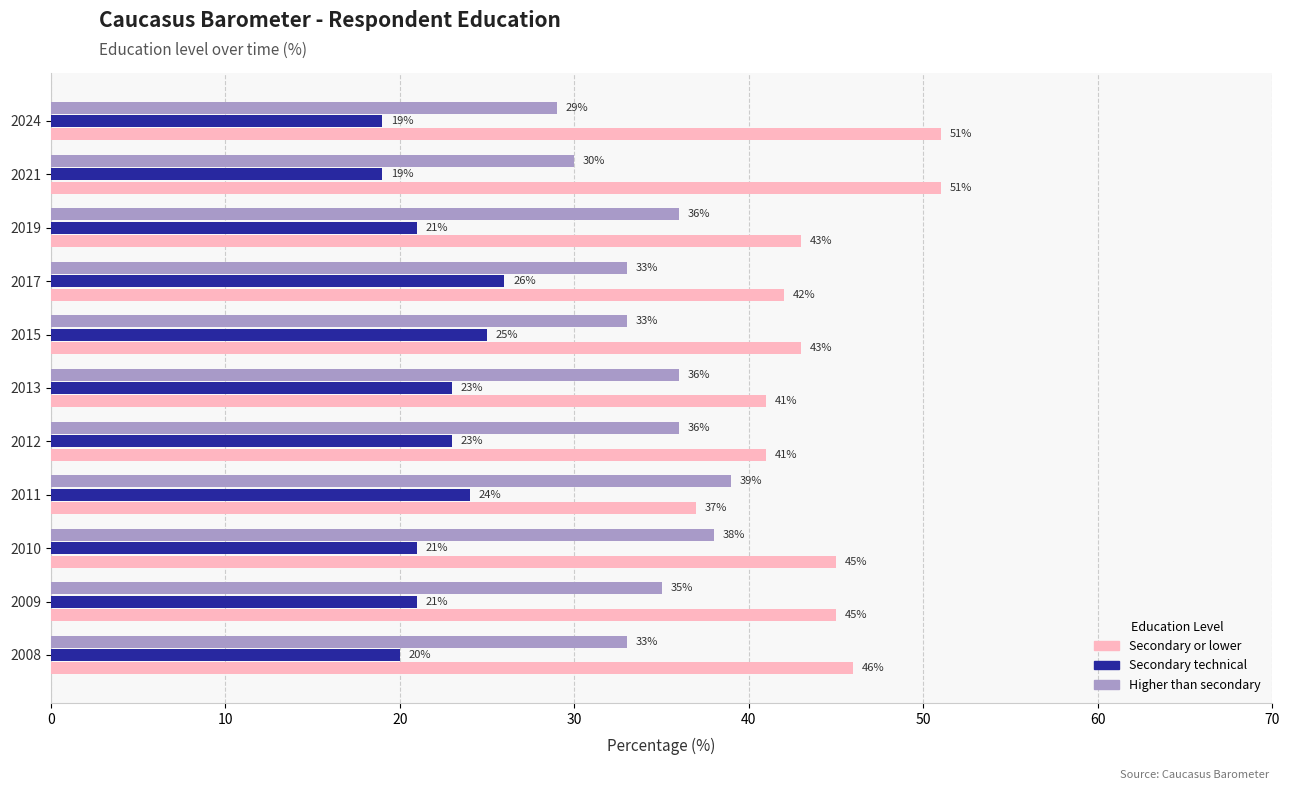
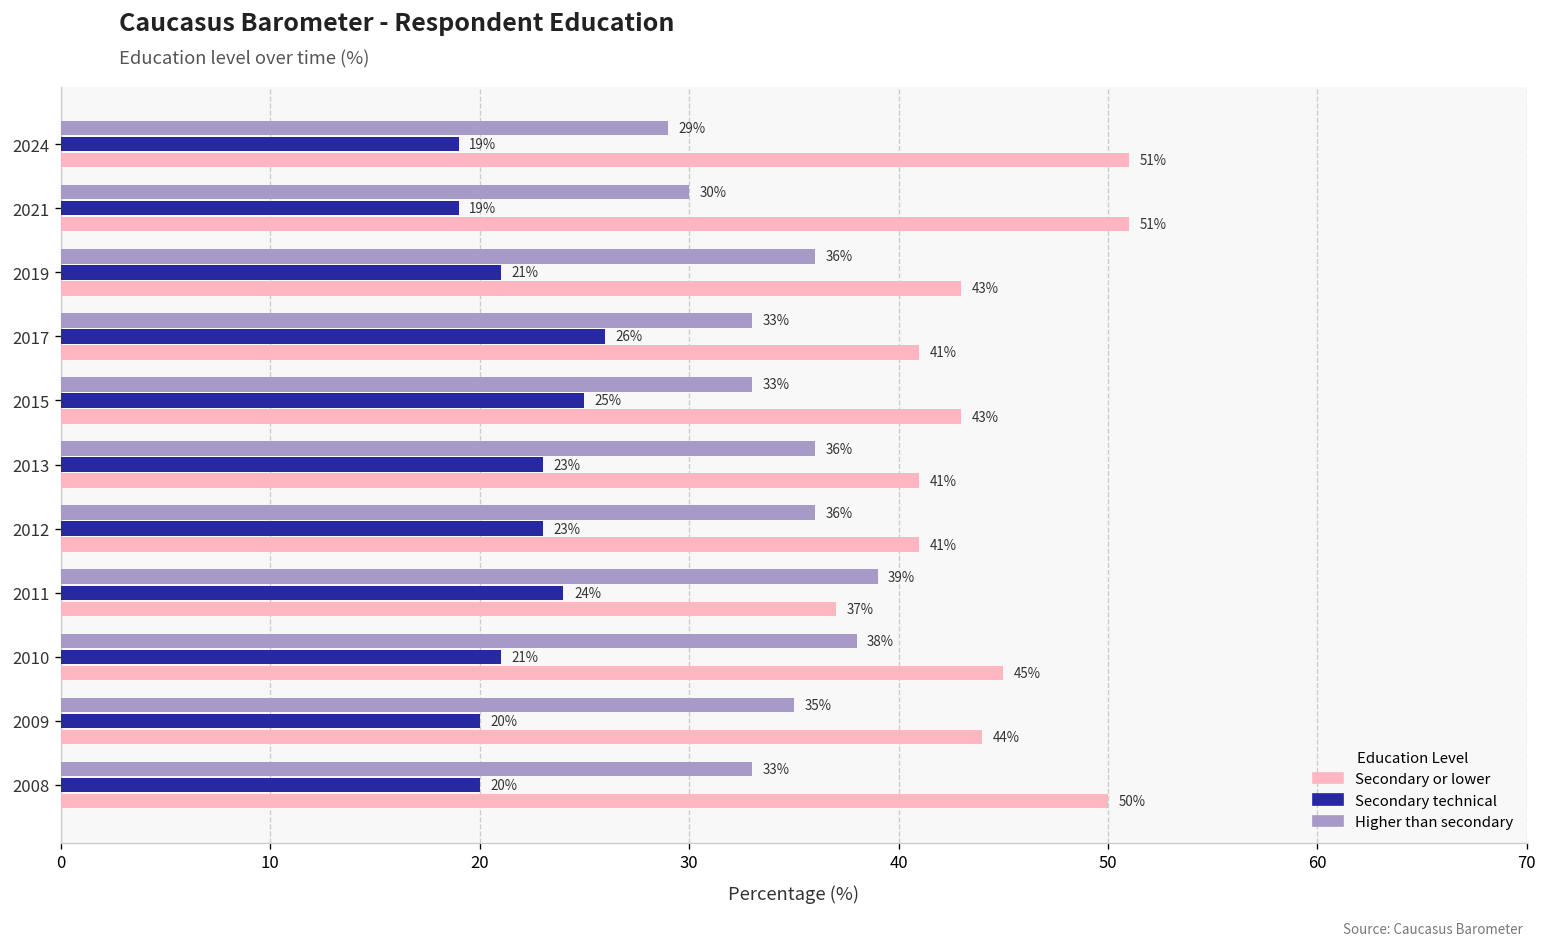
  {
    "Secondary or lower": {
      "2024": "51%",
      "2021": "51%",
      "2019": "43%",
-     "2017": "42%",
+     "2017": "41%",
      "2015": "43%",
      "2013": "41%",
      "2012": "41%",
      "2011": "37%",
      "2010": "45%",
-     "2009": "45%",
-     "2008": "46%"
+     "2009": "44%",
+     "2008": "50%"
    },
    "Secondary technical": {
      "2024": "19%",
      "2021": "19%",
      "2019": "21%",
      "2017": "26%",
      "2015": "25%",
      "2013": "23%",
      "2012": "23%",
      "2011": "24%",
      "2010": "21%",
-     "2009": "21%",
+     "2009": "20%",
      "2008": "20%"
    },
    "Higher than secondary": {
      "2024": "29%",
      "2021": "30%",
      "2019": "36%",
      "2017": "33%",
      "2015": "33%",
      "2013": "36%",
      "2012": "36%",
      "2011": "39%",
      "2010": "38%",
      "2009": "35%",
      "2008": "33%"
    }
  }
